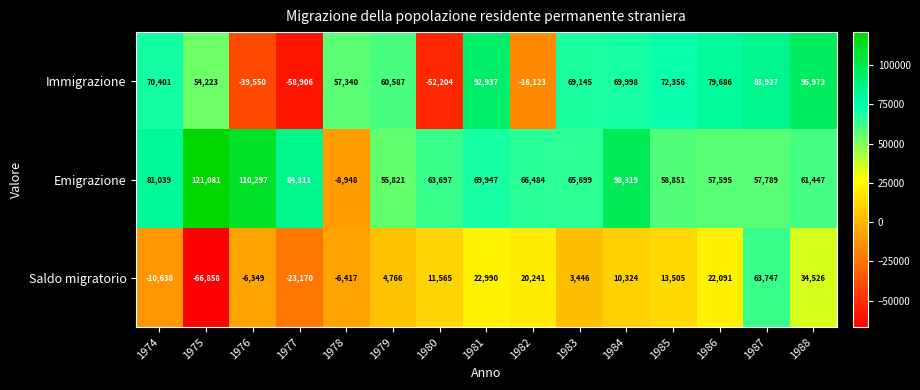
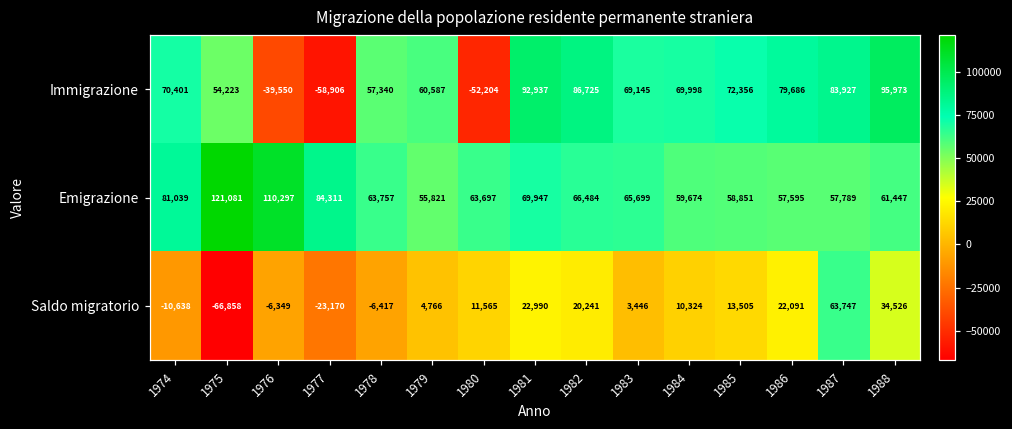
  {
    "Immigrazione": {
      "1974": "70,401",
      "1975": "54,223",
      "1976": "-39,550",
      "1977": "-58,906",
      "1978": "57,340",
      "1979": "60,587",
      "1980": "-52,204",
      "1981": "92,937",
-     "1982": "-16,123",
+     "1982": "86,725",
      "1983": "69,145",
      "1984": "69,998",
      "1985": "72,356",
      "1986": "79,686",
      "1987": "83,927",
      "1988": "95,973"
    },
    "Emigrazione": {
      "1974": "81,039",
      "1975": "121,081",
      "1976": "110,297",
      "1977": "84,311",
-     "1978": "-8,948",
+     "1978": "63,757",
      "1979": "55,821",
      "1980": "63,697",
      "1981": "69,947",
      "1982": "66,484",
      "1983": "65,699",
-     "1984": "98,319",
+     "1984": "59,674",
      "1985": "58,851",
      "1986": "57,595",
      "1987": "57,789",
      "1988": "61,447"
    },
    "Saldo migratorio": {
      "1974": "-10,638",
      "1975": "-66,858",
      "1976": "-6,349",
      "1977": "-23,170",
      "1978": "-6,417",
      "1979": "4,766",
      "1980": "11,565",
      "1981": "22,990",
      "1982": "20,241",
      "1983": "3,446",
      "1984": "10,324",
      "1985": "13,505",
      "1986": "22,091",
      "1987": "63,747",
      "1988": "34,526"
    }
  }
